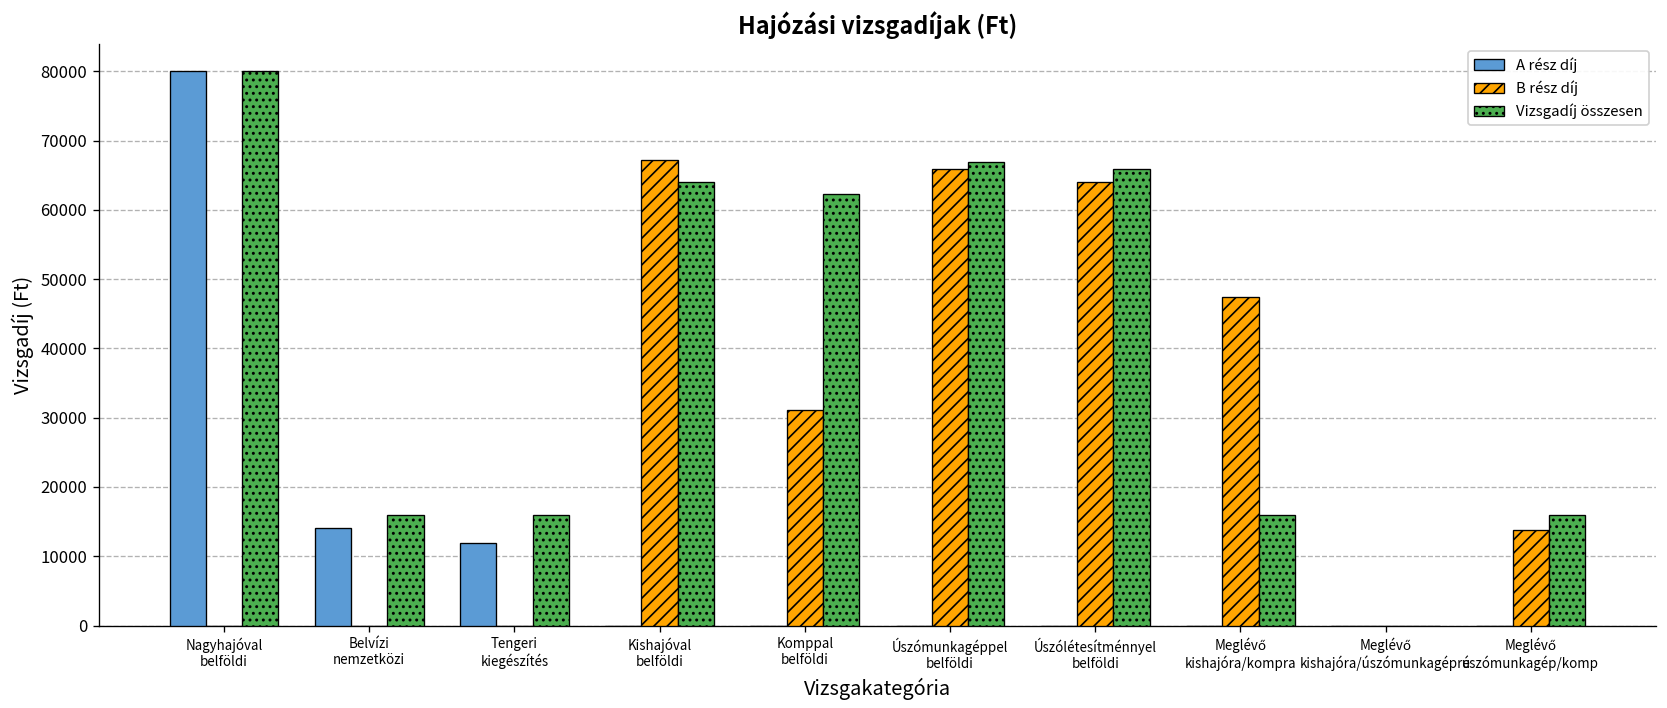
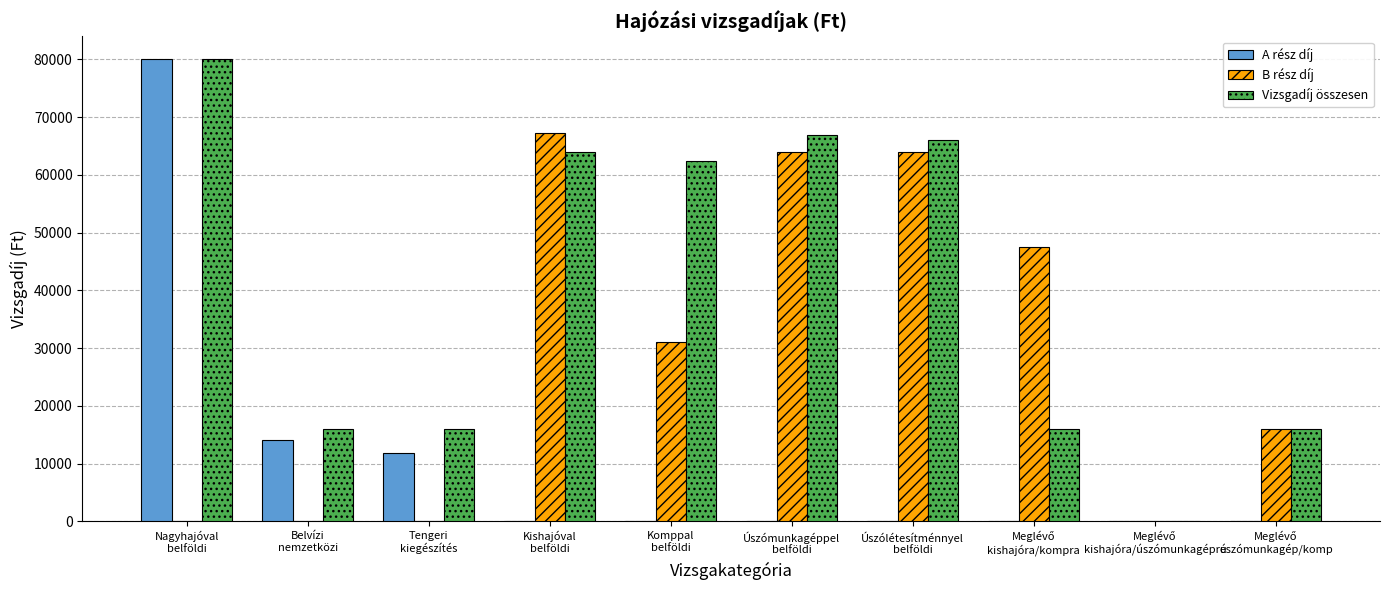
  {
    "A rész díj": {
      "Nagyhajóval belföldi": 80000,
      "Belvízi nemzetközi": 14000,
      "Tengeri kiegészítés": 12000,
      "Kishajóval belföldi": 0,
      "Komppal belföldi": 0,
      "Úszómunkagéppel belföldi": 0,
      "Úszólétesítménnyel belföldi": 0,
      "Meglévő kishajóra/kompra": 0,
      "Meglévő kishajóra/úszómunkagépre": 0,
      "Meglévő úszómunkagép/komp": 0
    },
    "B rész díj": {
      "Nagyhajóval belföldi": 0,
      "Belvízi nemzetközi": 0,
      "Tengeri kiegészítés": 0,
      "Kishajóval belföldi": 67000,
      "Komppal belföldi": 31000,
-     "Úszómunkagéppel belföldi": 66000,
+     "Úszómunkagéppel belföldi": 64000,
      "Úszólétesítménnyel belföldi": 64000,
      "Meglévő kishajóra/kompra": 47000,
      "Meglévő kishajóra/úszómunkagépre": 0,
-     "Meglévő úszómunkagép/komp": 14000
+     "Meglévő úszómunkagép/komp": 16000
    },
    "Vizsgadíj összesen": {
      "Nagyhajóval belföldi": 80000,
      "Belvízi nemzetközi": 16000,
      "Tengeri kiegészítés": 16000,
      "Kishajóval belföldi": 64000,
      "Komppal belföldi": 62000,
      "Úszómunkagéppel belföldi": 67000,
      "Úszólétesítménnyel belföldi": 66000,
      "Meglévő kishajóra/kompra": 16000,
      "Meglévő kishajóra/úszómunkagépre": 0,
      "Meglévő úszómunkagép/komp": 16000
    }
  }
